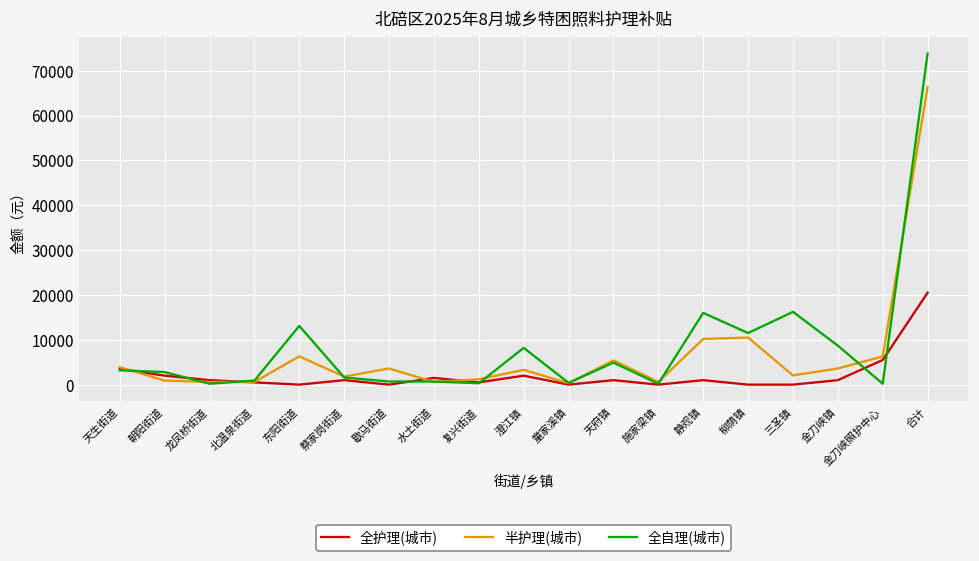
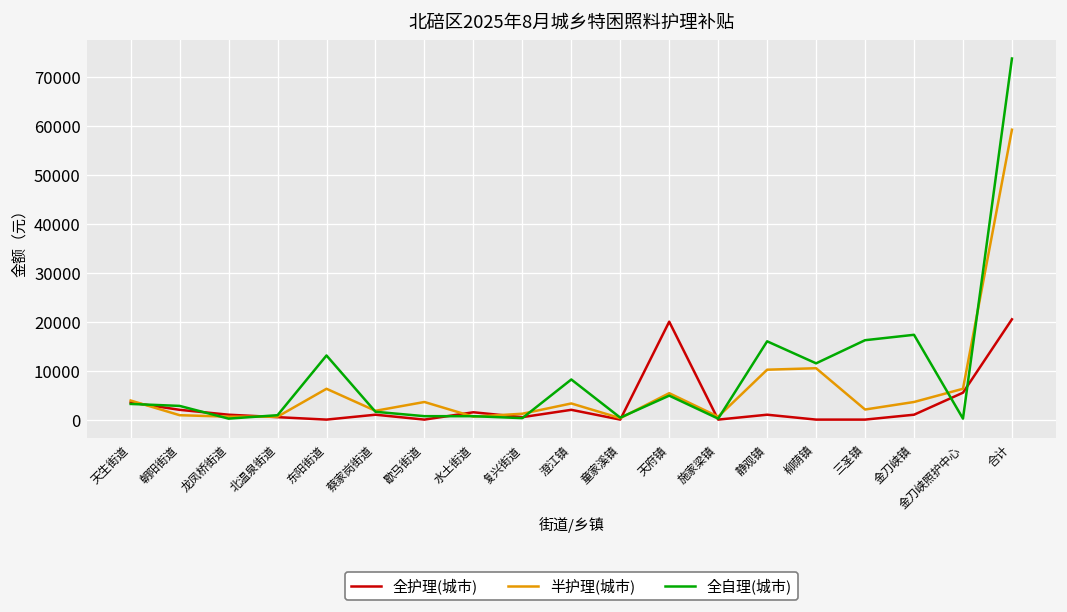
  {
    "全护理(城市)": {
      "朝阳街道": 2000,
      "东阳街道": 0,
      "歇马街道": 0,
      "水土街道": 2000,
      "澄江镇": 2000,
-     "天府镇": 1000,
+     "天府镇": 20000,
      "静观镇": 1000,
      "柳荫镇": 0,
      "三圣镇": 0,
      "金刀峡镇": 1000,
      "金刀峡照护中心": 6000,
      "合计": 21000
    },
    "半护理(城市)": {
      "朝阳街道": 1000,
      "东阳街道": 6000,
      "歇马街道": 4000,
      "复兴街道": 1000,
      "澄江镇": 3000,
      "静观镇": 10000,
      "柳荫镇": 11000,
      "三圣镇": 2000,
      "金刀峡镇": 4000,
      "金刀峡照护中心": 6000,
-     "合计": 66000
+     "合计": 59000
    },
    "全自理(城市)": {
      "朝阳街道": 3000,
      "东阳街道": 13000,
      "歇马街道": 1000,
      "澄江镇": 8000,
      "静观镇": 16000,
      "柳荫镇": 12000,
      "三圣镇": 16000,
-     "金刀峡镇": 9000,
+     "金刀峡镇": 17000,
      "金刀峡照护中心": 0,
      "合计": 74000
    }
  }
